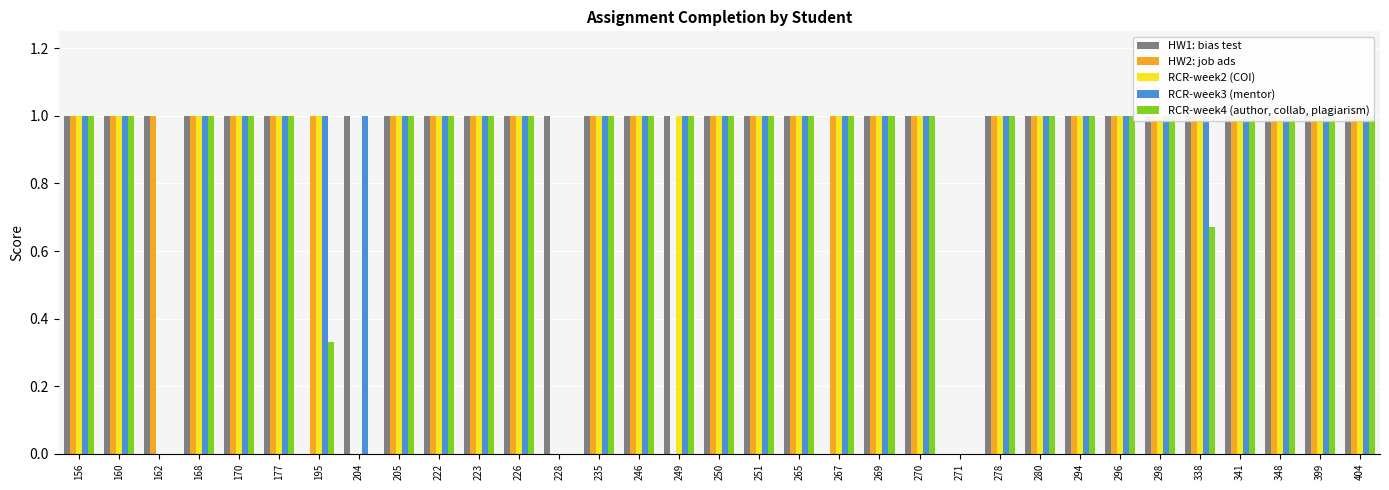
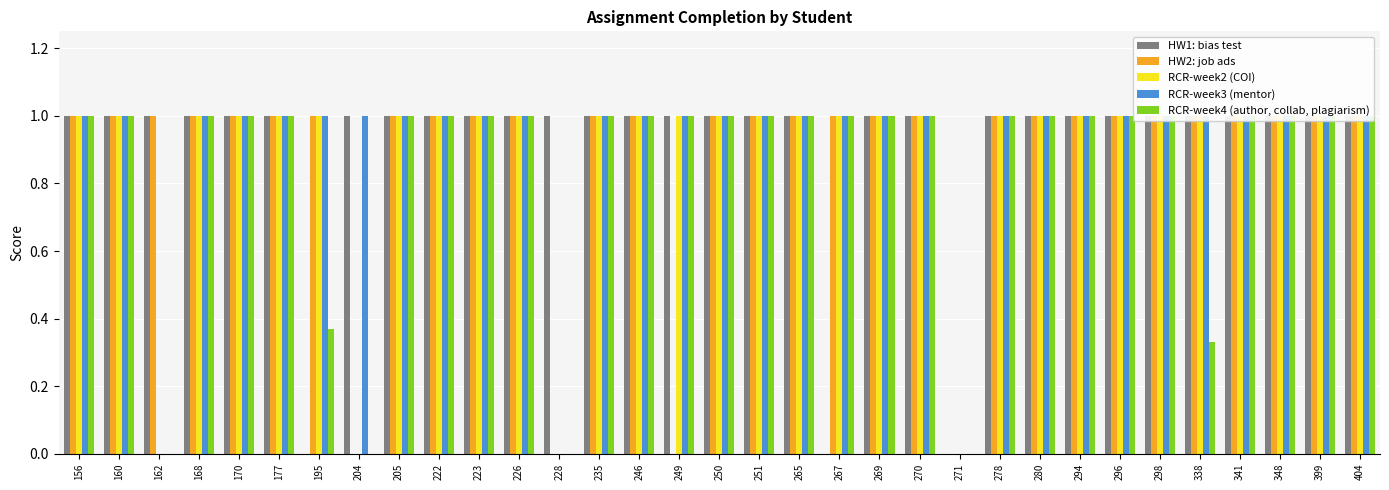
  {
    "HW1: bias test": {
      "156": 1.00,
      "160": 1.00,
      "162": 1.00,
      "168": 1.00,
      "170": 1.00,
      "177": 1.00,
      "195": 0.00,
      "204": 1.00,
      "205": 1.00,
      "222": 1.00,
      "223": 1.00,
      "226": 1.00,
      "228": 1.00,
      "235": 1.00,
      "246": 1.00,
      "249": 1.00,
      "250": 1.00,
      "251": 1.00,
      "265": 1.00,
      "267": 0.00,
      "269": 1.00,
      "270": 1.00,
      "271": 0.00,
      "278": 1.00,
      "280": 1.00,
      "294": 1.00,
      "296": 1.00
    },
    "HW2: job ads": {
      "156": 1.00,
      "160": 1.00,
      "162": 1.00,
      "168": 1.00,
      "170": 1.00,
      "177": 1.00,
      "195": 1.00,
      "204": 0.00,
      "205": 1.00,
      "222": 1.00,
      "223": 1.00,
      "226": 1.00,
      "228": 0.00,
      "235": 1.00,
      "246": 1.00,
      "249": 0.00,
      "250": 1.00,
      "251": 1.00,
      "265": 1.00,
      "267": 1.00,
      "269": 1.00,
      "270": 1.00,
      "271": 0.00,
      "278": 1.00,
      "280": 1.00,
      "294": 1.00,
      "296": 1.00
    },
    "RCR-week2 (COI)": {
      "156": 1.00,
      "160": 1.00,
      "162": 0.00,
      "168": 1.00,
      "170": 1.00,
      "177": 1.00,
      "195": 1.00,
      "204": 0.00,
      "205": 1.00,
      "222": 1.00,
      "223": 1.00,
      "226": 1.00,
      "228": 0.00,
      "235": 1.00,
      "246": 1.00,
      "249": 1.00,
      "250": 1.00,
      "251": 1.00,
      "265": 1.00,
      "267": 1.00,
      "269": 1.00,
      "270": 1.00,
      "271": 0.00,
      "278": 1.00,
      "280": 1.00,
      "294": 1.00,
      "296": 1.00
    },
    "RCR-week3 (mentor)": {
      "156": 1.00,
      "160": 1.00,
      "162": 0.00,
      "168": 1.00,
      "170": 1.00,
      "177": 1.00,
      "195": 1.00,
      "204": 1.00,
      "205": 1.00,
      "222": 1.00,
      "223": 1.00,
      "226": 1.00,
      "228": 0.00,
      "235": 1.00,
      "246": 1.00,
      "249": 1.00,
      "250": 1.00,
      "251": 1.00,
      "265": 1.00,
      "267": 1.00,
      "269": 1.00,
      "270": 1.00,
      "271": 0.00,
      "278": 1.00,
      "280": 1.00,
      "294": 1.00,
      "296": 1.00
    },
    "RCR-week4 (author, collab, plagiarism)": {
      "156": 1.00,
      "160": 1.00,
      "162": 0.00,
      "168": 1.00,
      "170": 1.00,
      "177": 1.00,
-     "195": 0.33,
+     "195": 0.37,
      "204": 0.00,
      "205": 1.00,
      "222": 1.00,
      "223": 1.00,
      "226": 1.00,
      "228": 0.00,
      "235": 1.00,
      "246": 1.00,
      "249": 1.00,
      "250": 1.00,
      "251": 1.00,
      "265": 1.00,
      "267": 1.00,
      "269": 1.00,
      "270": 1.00,
      "271": 0.00,
      "278": 1.00,
      "280": 1.00,
      "294": 1.00,
      "296": 1.00,
-     "338": 0.67
+     "338": 0.33
    }
  }
